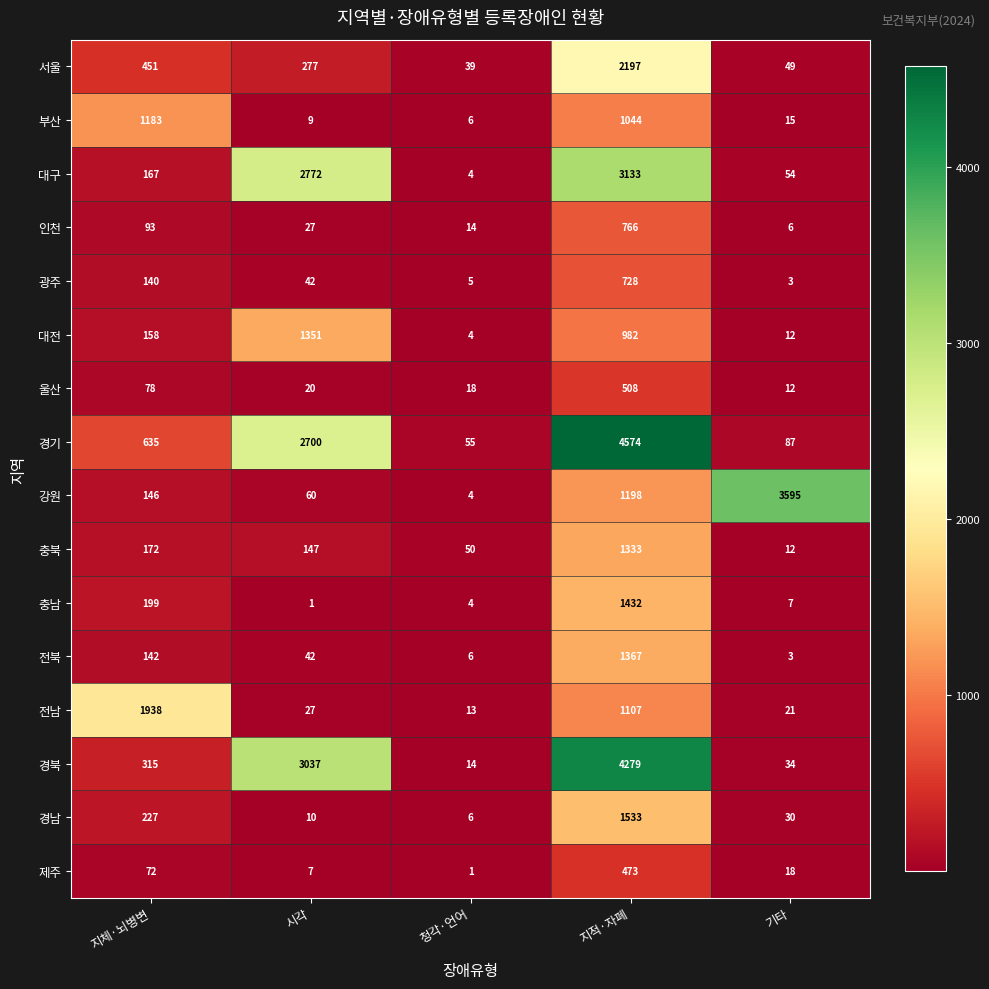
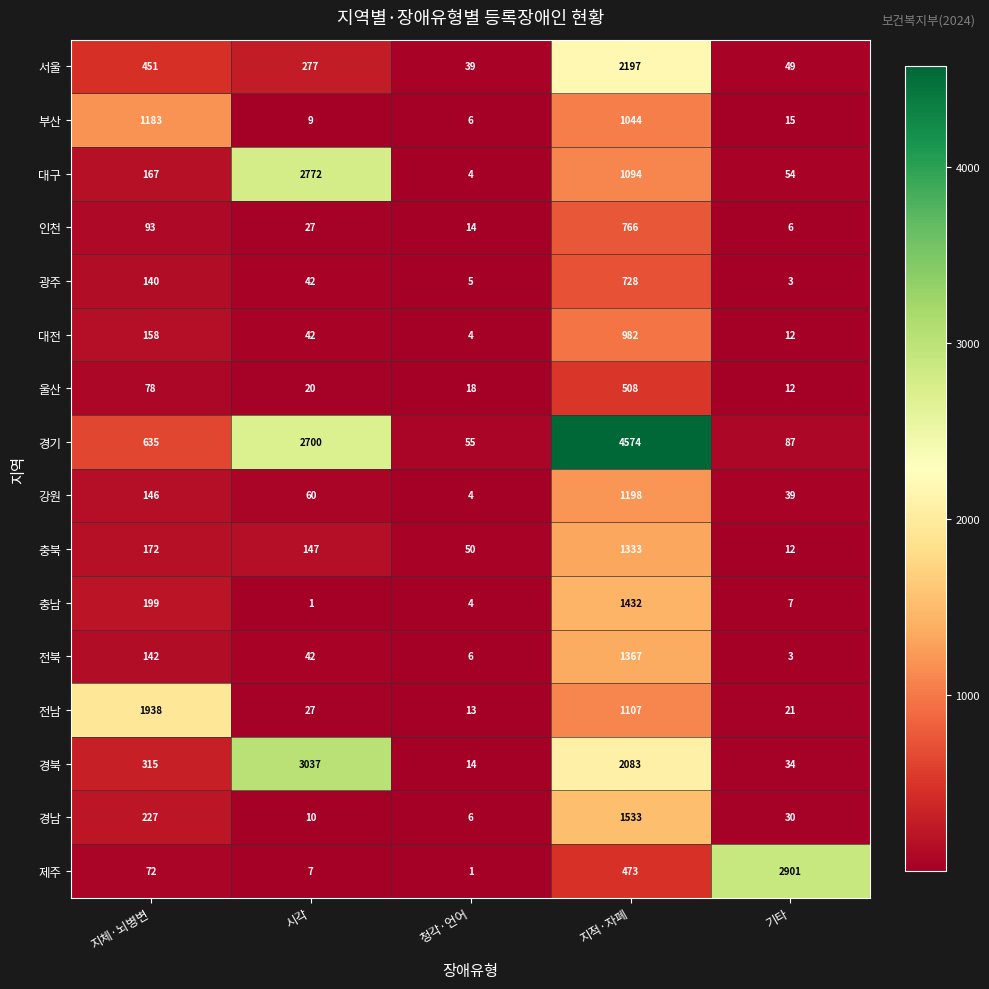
  {
    "서울": {
      "지체·뇌병변": 451,
      "시각": 277,
      "청각·언어": 39,
      "지적·자폐": 2197,
      "기타": 49
    },
    "부산": {
      "지체·뇌병변": 1183,
      "시각": 9,
      "청각·언어": 6,
      "지적·자폐": 1044,
      "기타": 15
    },
    "대구": {
      "지체·뇌병변": 167,
      "시각": 2772,
      "청각·언어": 4,
-     "지적·자폐": 3133,
+     "지적·자폐": 1094,
      "기타": 54
    },
    "인천": {
      "지체·뇌병변": 93,
      "시각": 27,
      "청각·언어": 14,
      "지적·자폐": 766,
      "기타": 6
    },
    "광주": {
      "지체·뇌병변": 140,
      "시각": 42,
      "청각·언어": 5,
      "지적·자폐": 728,
      "기타": 3
    },
    "대전": {
      "지체·뇌병변": 158,
-     "시각": 1351,
+     "시각": 42,
      "청각·언어": 4,
      "지적·자폐": 982,
      "기타": 12
    },
    "울산": {
      "지체·뇌병변": 78,
      "시각": 20,
      "청각·언어": 18,
      "지적·자폐": 508,
      "기타": 12
    },
    "경기": {
      "지체·뇌병변": 635,
      "시각": 2700,
      "청각·언어": 55,
      "지적·자폐": 4574,
      "기타": 87
    },
    "강원": {
      "지체·뇌병변": 146,
      "시각": 60,
      "청각·언어": 4,
      "지적·자폐": 1198,
-     "기타": 3595
+     "기타": 39
    },
    "충북": {
      "지체·뇌병변": 172,
      "시각": 147,
      "청각·언어": 50,
      "지적·자폐": 1333,
      "기타": 12
    },
    "충남": {
      "지체·뇌병변": 199,
      "시각": 1,
      "청각·언어": 4,
      "지적·자폐": 1432,
      "기타": 7
    },
    "전북": {
      "지체·뇌병변": 142,
      "시각": 42,
      "청각·언어": 6,
      "지적·자폐": 1367,
      "기타": 3
    },
    "전남": {
      "지체·뇌병변": 1938,
      "시각": 27,
      "청각·언어": 13,
      "지적·자폐": 1107,
      "기타": 21
    },
    "경북": {
      "지체·뇌병변": 315,
      "시각": 3037,
      "청각·언어": 14,
-     "지적·자폐": 4279,
+     "지적·자폐": 2083,
      "기타": 34
    },
    "경남": {
      "지체·뇌병변": 227,
      "시각": 10,
      "청각·언어": 6,
      "지적·자폐": 1533,
      "기타": 30
    },
    "제주": {
      "지체·뇌병변": 72,
      "시각": 7,
      "청각·언어": 1,
      "지적·자폐": 473,
-     "기타": 18
+     "기타": 2901
    }
  }
